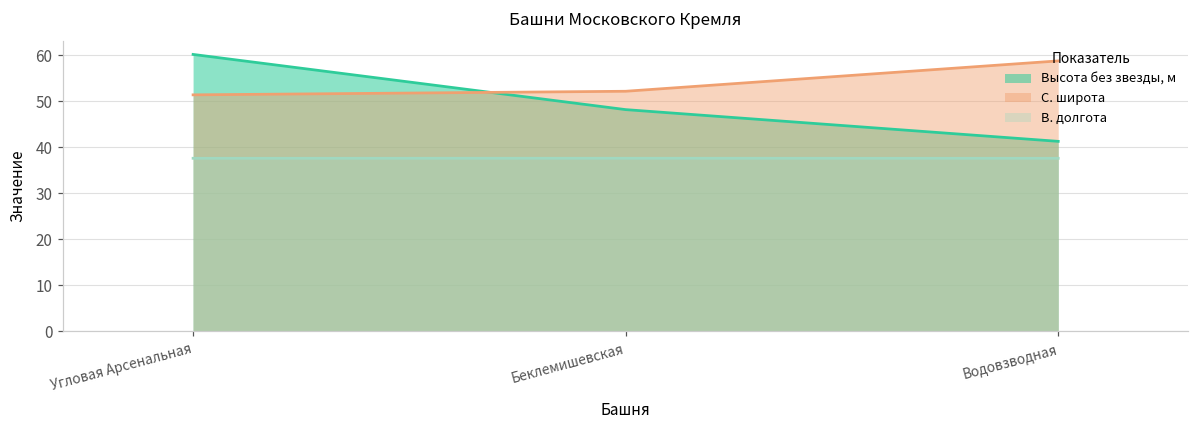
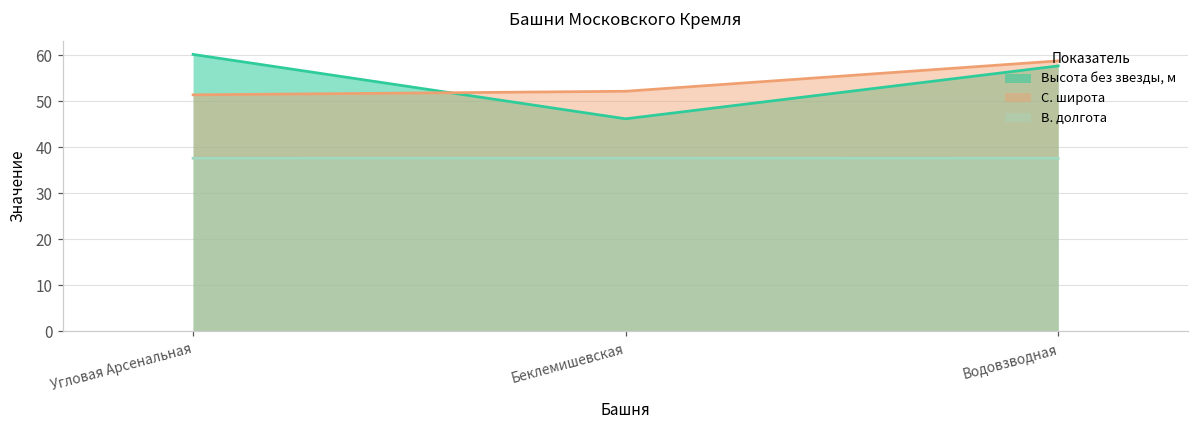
  {
    "Высота без звезды, м": {
      "Угловая Арсенальная": 60,
-     "Беклемишевская": 48,
-     "Водовзводная": 41
+     "Беклемишевская": 46,
+     "Водовзводная": 58
    },
    "С. широта": {
      "Угловая Арсенальная": 51,
      "Беклемишевская": 52,
      "Водовзводная": 59
    },
    "В. долгота": {
      "Угловая Арсенальная": 38,
      "Беклемишевская": 38,
      "Водовзводная": 38
    }
  }
